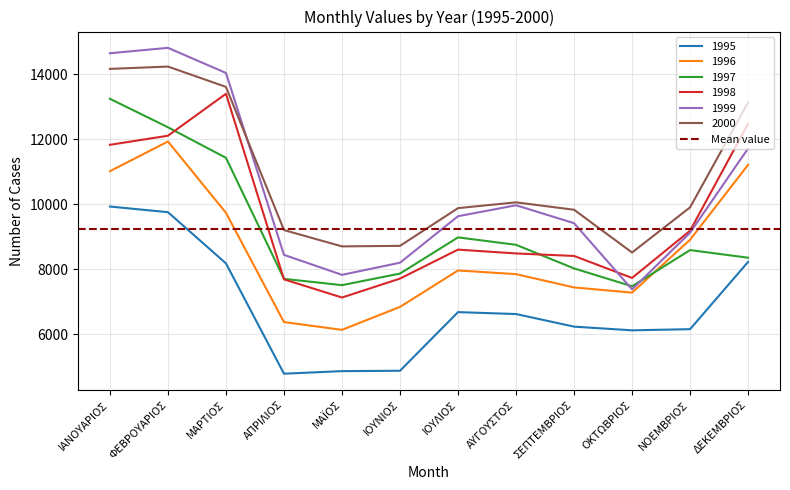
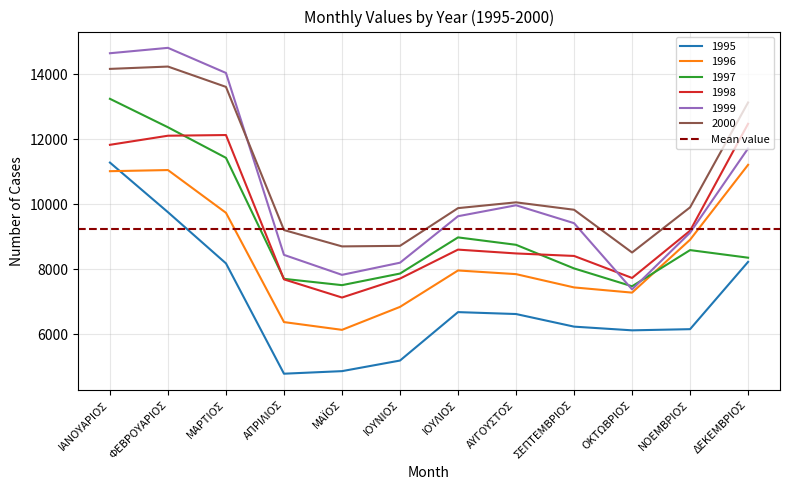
  {
    "1995": {
-     "ΙΑΝΟΥΑΡΙΟΣ": 9900,
+     "ΙΑΝΟΥΑΡΙΟΣ": 11300,
      "ΦΕΒΡΟΥΑΡΙΟΣ": 9800,
      "ΜΑΡΤΙΟΣ": 8200,
      "ΑΠΡΙΛΙΟΣ": 4800,
      "ΜΑΪΟΣ": 4900,
-     "ΙΟΥΝΙΟΣ": 4900,
+     "ΙΟΥΝΙΟΣ": 5200,
      "ΙΟΥΛΙΟΣ": 6700,
      "ΑΥΓΟΥΣΤΟΣ": 6600,
      "ΣΕΠΤΕΜΒΡΙΟΣ": 6200,
      "ΟΚΤΩΒΡΙΟΣ": 6100,
      "ΝΟΕΜΒΡΙΟΣ": 6200,
      "ΔΕΚΕΜΒΡΙΟΣ": 8200
    },
    "1996": {
      "ΙΑΝΟΥΑΡΙΟΣ": 11000,
-     "ΦΕΒΡΟΥΑΡΙΟΣ": 11900,
+     "ΦΕΒΡΟΥΑΡΙΟΣ": 11100,
      "ΜΑΡΤΙΟΣ": 9700,
      "ΑΠΡΙΛΙΟΣ": 6400,
      "ΜΑΪΟΣ": 6100,
      "ΙΟΥΝΙΟΣ": 6800,
      "ΙΟΥΛΙΟΣ": 8000,
      "ΑΥΓΟΥΣΤΟΣ": 7800,
      "ΣΕΠΤΕΜΒΡΙΟΣ": 7400,
      "ΟΚΤΩΒΡΙΟΣ": 7300,
      "ΝΟΕΜΒΡΙΟΣ": 8900,
      "ΔΕΚΕΜΒΡΙΟΣ": 11200
    },
    "1997": {
      "ΙΑΝΟΥΑΡΙΟΣ": 13200,
      "ΦΕΒΡΟΥΑΡΙΟΣ": 12400,
      "ΜΑΡΤΙΟΣ": 11400,
      "ΜΑΪΟΣ": 7500,
      "ΙΟΥΝΙΟΣ": 7900,
      "ΙΟΥΛΙΟΣ": 9000,
      "ΑΥΓΟΥΣΤΟΣ": 8800,
      "ΣΕΠΤΕΜΒΡΙΟΣ": 8000,
      "ΟΚΤΩΒΡΙΟΣ": 7500,
      "ΝΟΕΜΒΡΙΟΣ": 8600,
      "ΔΕΚΕΜΒΡΙΟΣ": 8400
    },
    "1998": {
      "ΙΑΝΟΥΑΡΙΟΣ": 11800,
      "ΦΕΒΡΟΥΑΡΙΟΣ": 12100,
-     "ΜΑΡΤΙΟΣ": 13400,
+     "ΜΑΡΤΙΟΣ": 12100,
      "ΜΑΪΟΣ": 7100,
      "ΙΟΥΝΙΟΣ": 7700,
      "ΙΟΥΛΙΟΣ": 8600,
      "ΑΥΓΟΥΣΤΟΣ": 8500,
      "ΣΕΠΤΕΜΒΡΙΟΣ": 8400,
      "ΟΚΤΩΒΡΙΟΣ": 7700
    },
    "1999": {
      "ΙΑΝΟΥΑΡΙΟΣ": 14600,
      "ΦΕΒΡΟΥΑΡΙΟΣ": 14800,
      "ΜΑΡΤΙΟΣ": 14000,
      "ΑΠΡΙΛΙΟΣ": 8400,
      "ΜΑΪΟΣ": 7800,
      "ΙΟΥΝΙΟΣ": 8200,
      "ΙΟΥΛΙΟΣ": 9600,
      "ΑΥΓΟΥΣΤΟΣ": 10000,
      "ΣΕΠΤΕΜΒΡΙΟΣ": 9400,
      "ΟΚΤΩΒΡΙΟΣ": 7400
    },
    "2000": {
      "ΙΑΝΟΥΑΡΙΟΣ": 14200,
      "ΦΕΒΡΟΥΑΡΙΟΣ": 14200,
      "ΜΑΡΤΙΟΣ": 13600,
      "ΑΠΡΙΛΙΟΣ": 9200,
      "ΜΑΪΟΣ": 8700,
      "ΙΟΥΝΙΟΣ": 8700,
      "ΙΟΥΛΙΟΣ": 9900,
      "ΑΥΓΟΥΣΤΟΣ": 10100,
      "ΣΕΠΤΕΜΒΡΙΟΣ": 9800,
      "ΟΚΤΩΒΡΙΟΣ": 8500,
      "ΝΟΕΜΒΡΙΟΣ": 9900
    }
  }
